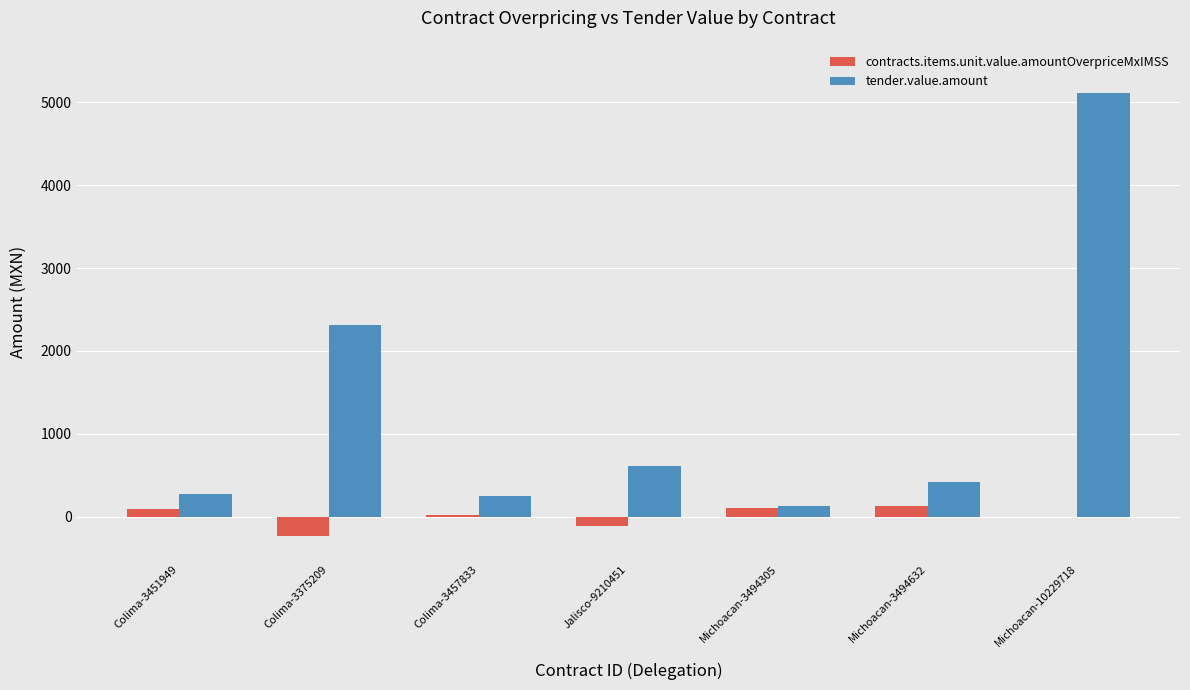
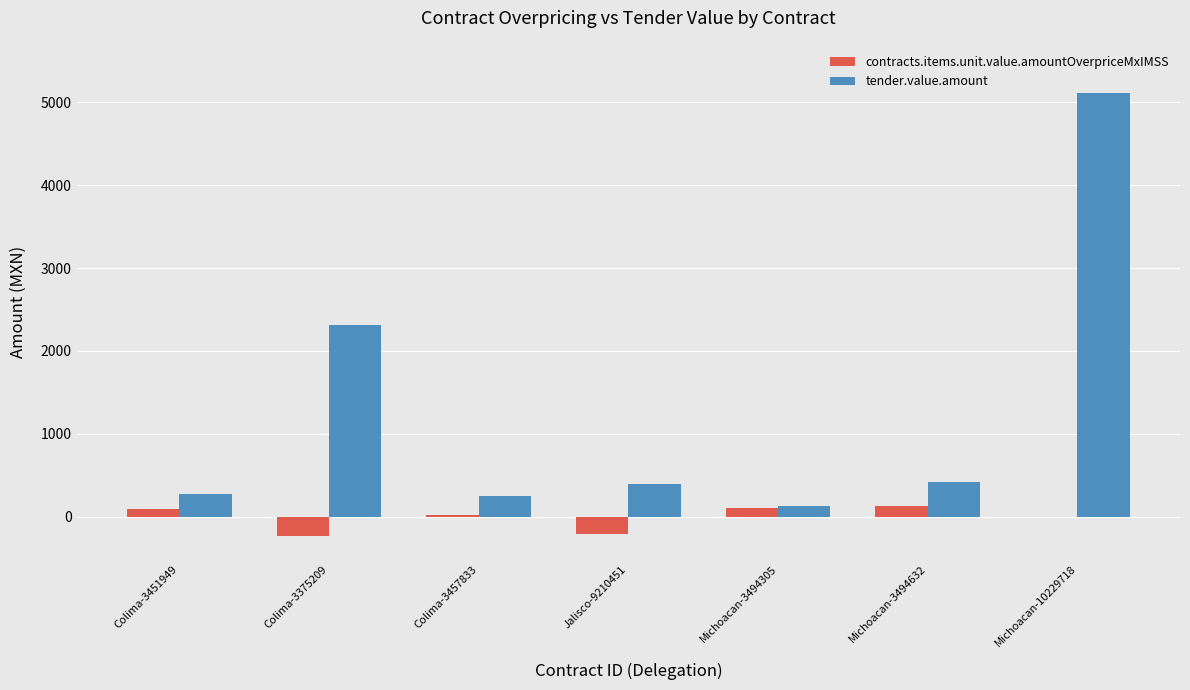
  {
    "contracts.items.unit.value.amountOverpriceMxIMSS": {
      "Colima-3451949": 100,
      "Colima-3375209": -200,
-     "Jalisco-9210451": -100,
+     "Jalisco-9210451": -200,
      "Michoacan-3494305": 100,
      "Michoacan-3494632": 100,
      "Michoacan-10229718": 0
    },
    "tender.value.amount": {
      "Colima-3451949": 300,
      "Colima-3375209": 2300,
      "Colima-3457833": 300,
-     "Jalisco-9210451": 600,
+     "Jalisco-9210451": 400,
      "Michoacan-3494305": 100,
      "Michoacan-3494632": 400
    }
  }
